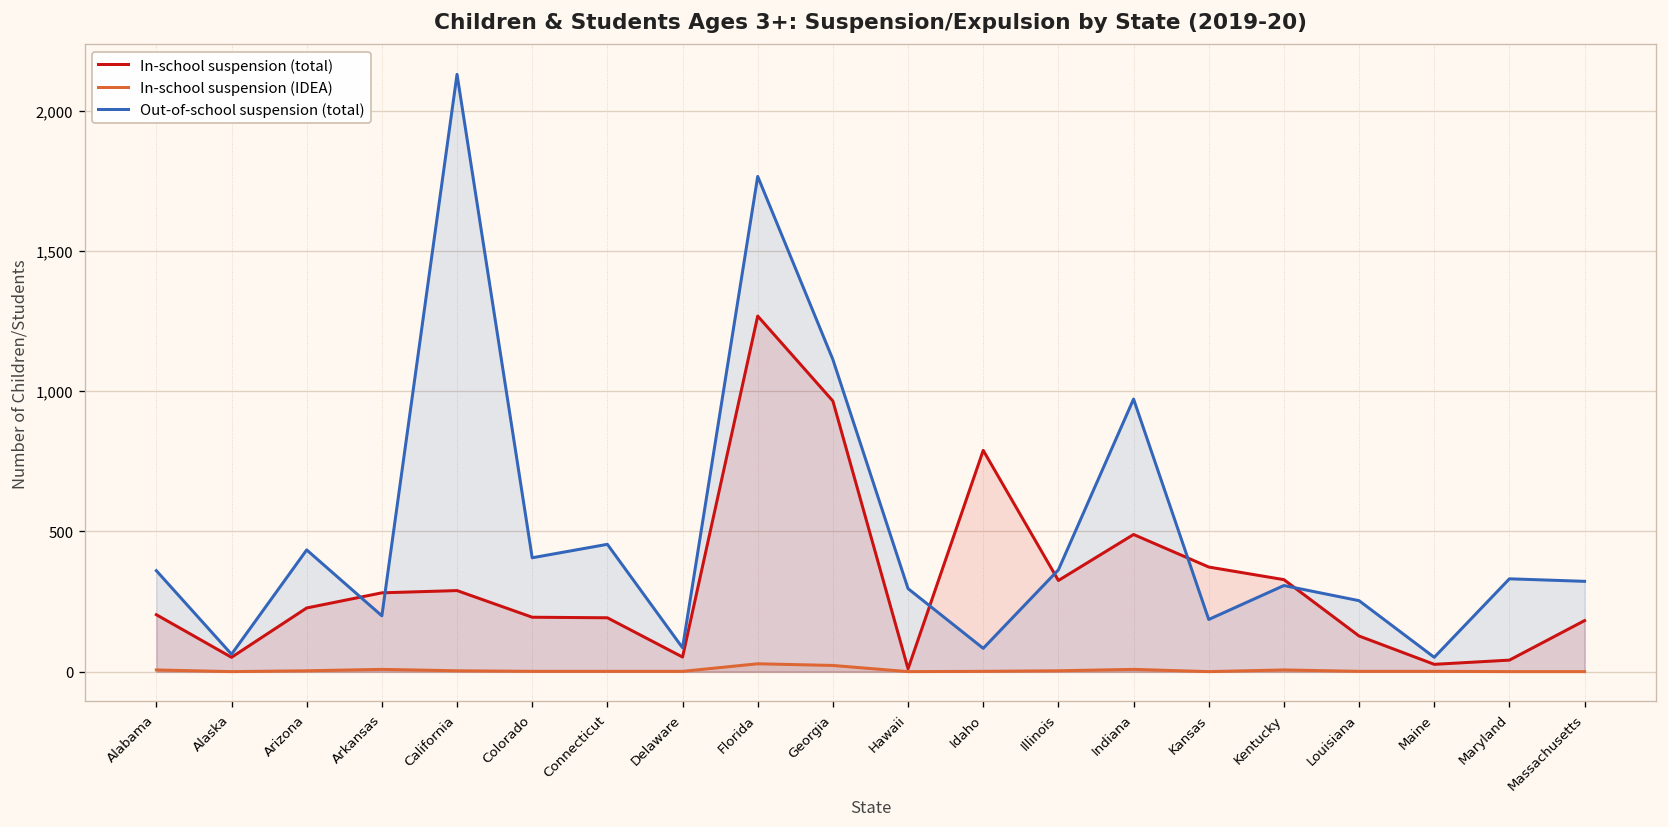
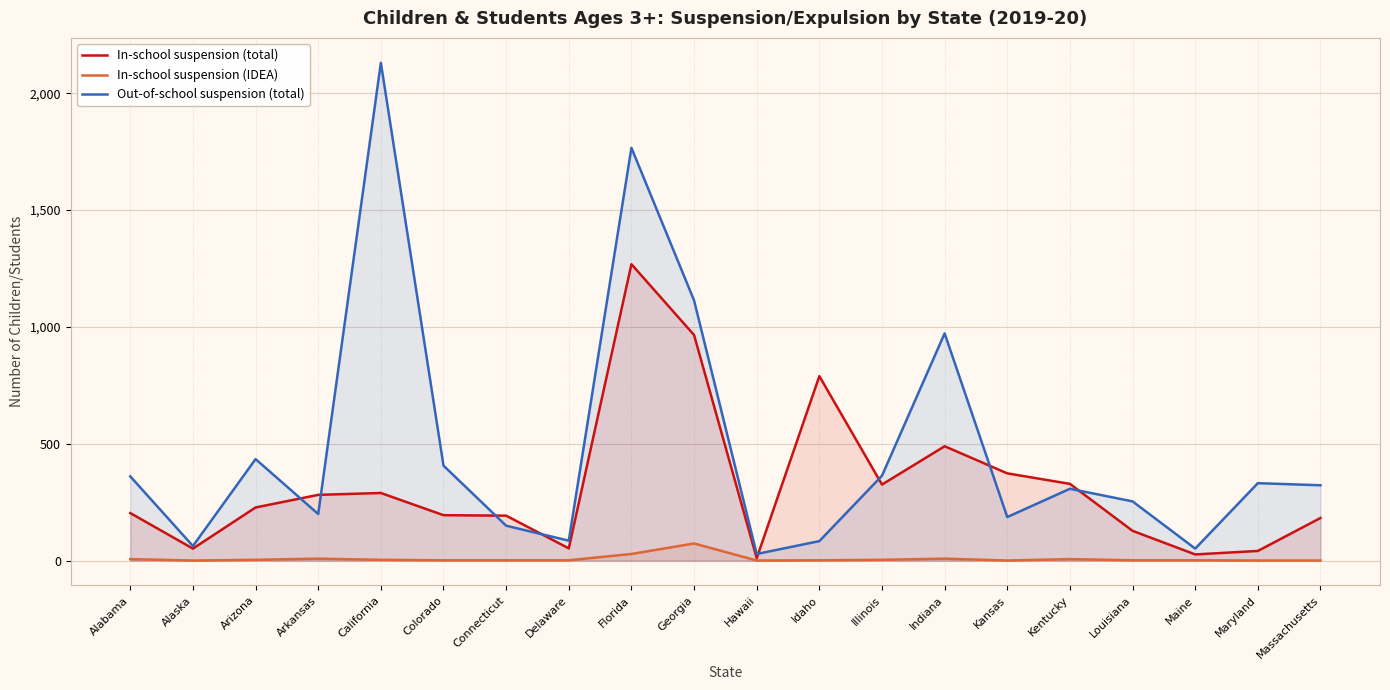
  {
    "In-school suspension (total)": {
      "Alabama": "200",
      "Alaska": "50",
      "Arizona": "230",
      "Arkansas": "280",
      "California": "290",
      "Colorado": "190",
      "Connecticut": "190",
      "Delaware": "50",
      "Florida": "1,270",
      "Georgia": "970",
      "Idaho": "790",
      "Illinois": "330",
      "Indiana": "490",
      "Kansas": "370",
      "Kentucky": "330",
      "Louisiana": "130",
      "Maine": "30",
      "Maryland": "40",
      "Massachusetts": "180"
    },
    "In-school suspension (IDEA)": {
      "Alabama": "10",
      "Alaska": "0",
      "Arizona": "0",
      "Arkansas": "10",
      "California": "0",
      "Colorado": "0",
      "Connecticut": "0",
      "Delaware": "0",
      "Florida": "30",
-     "Georgia": "20",
+     "Georgia": "70",
      "Idaho": "0",
      "Illinois": "0",
      "Indiana": "10",
      "Kansas": "0",
      "Kentucky": "10",
      "Louisiana": "0",
      "Maine": "0",
      "Maryland": "0",
      "Massachusetts": "0"
    },
    "Out-of-school suspension (total)": {
      "Alabama": "360",
      "Alaska": "60",
      "Arizona": "430",
      "Arkansas": "200",
      "California": "2,130",
      "Colorado": "410",
-     "Connecticut": "450",
+     "Connecticut": "150",
      "Delaware": "90",
      "Florida": "1,770",
      "Georgia": "1,110",
-     "Hawaii": "300",
+     "Hawaii": "30",
      "Idaho": "80",
      "Illinois": "360",
      "Indiana": "970",
      "Kansas": "190",
      "Kentucky": "310",
      "Louisiana": "250",
      "Maine": "50",
      "Maryland": "330",
      "Massachusetts": "320"
    }
  }
